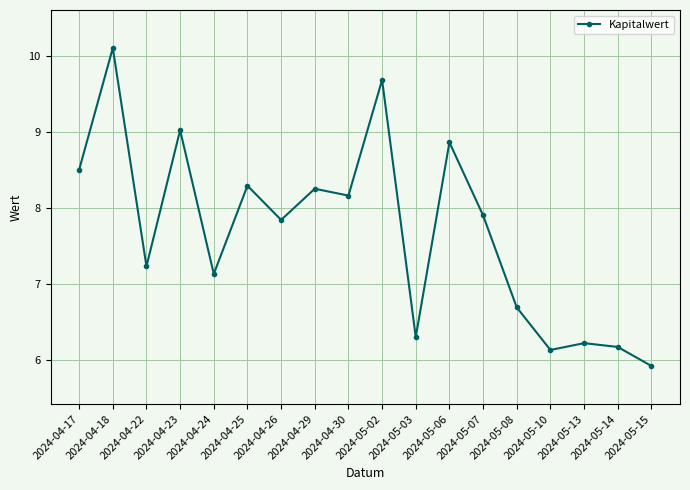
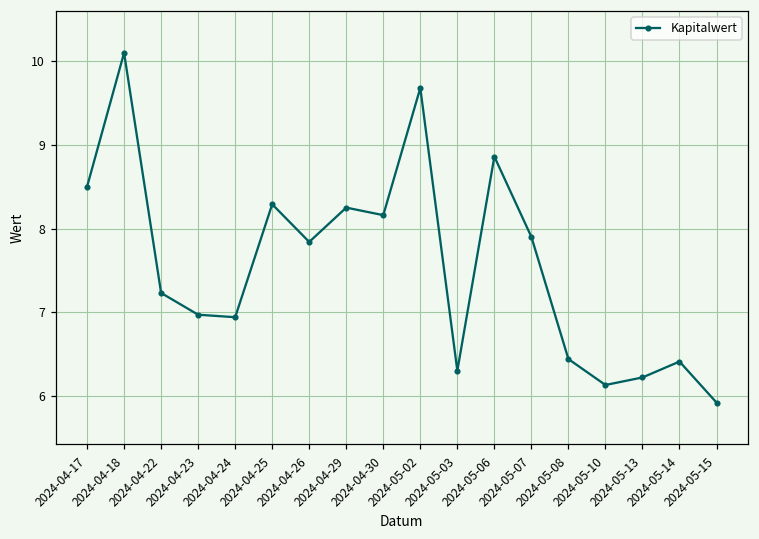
  {
    "2024-04-17": 8.5,
    "2024-04-18": 10.1,
    "2024-04-22": 7.2,
-   "2024-04-23": 9.0,
-   "2024-04-24": 7.1,
+   "2024-04-23": 7.0,
+   "2024-04-24": 6.9,
    "2024-04-25": 8.3,
    "2024-04-26": 7.8,
    "2024-04-29": 8.3,
    "2024-04-30": 8.2,
    "2024-05-02": 9.7,
    "2024-05-03": 6.3,
    "2024-05-06": 8.9,
    "2024-05-07": 7.9,
-   "2024-05-08": 6.7,
+   "2024-05-08": 6.4,
    "2024-05-10": 6.1,
    "2024-05-13": 6.2,
-   "2024-05-14": 6.2,
+   "2024-05-14": 6.4,
    "2024-05-15": 5.9
  }
